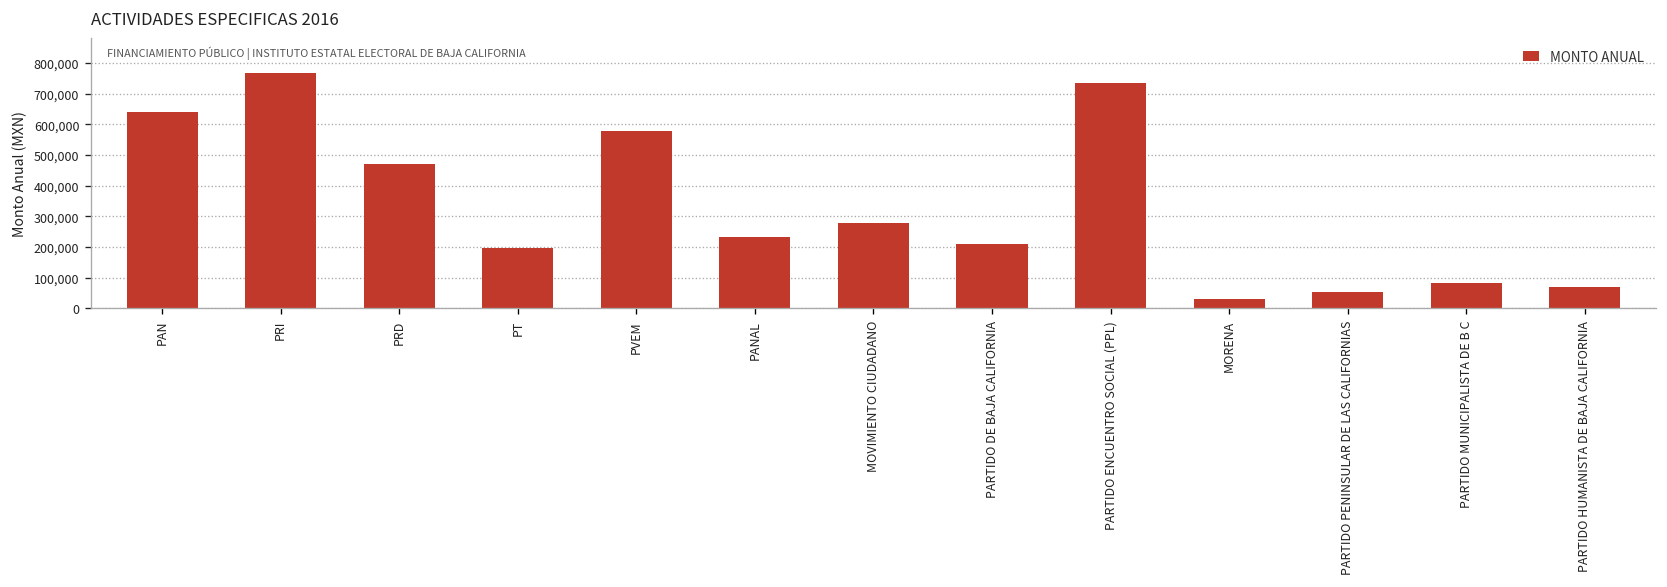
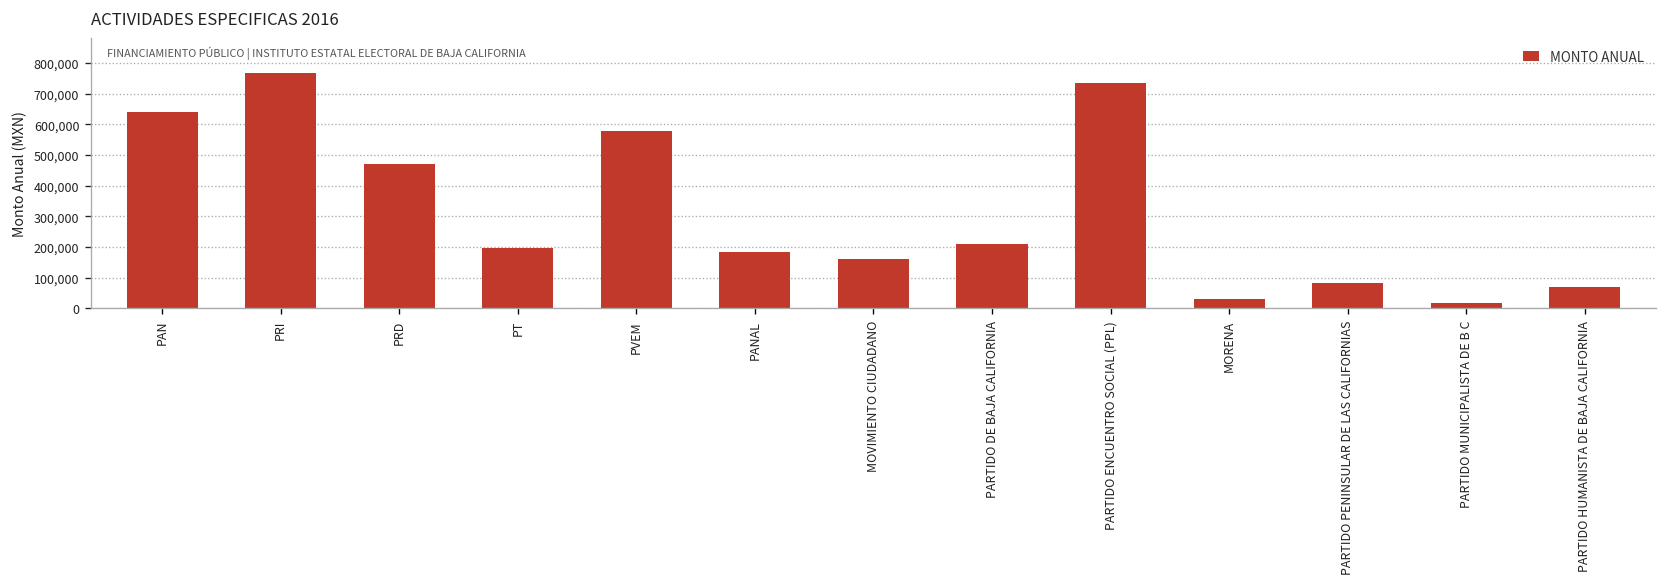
  {
    "PAN": "640,000",
    "PRI": "770,000",
    "PRD": "470,000",
    "PT": "200,000",
    "PVEM": "580,000",
-   "PANAL": "230,000",
-   "MOVIMIENTO CIUDADANO": "280,000",
+   "PANAL": "180,000",
+   "MOVIMIENTO CIUDADANO": "160,000",
    "PARTIDO DE BAJA CALIFORNIA": "210,000",
    "PARTIDO ENCUENTRO SOCIAL (PPL)": "730,000",
    "MORENA": "30,000",
-   "PARTIDO PENINSULAR DE LAS CALIFORNIAS": "50,000",
-   "PARTIDO MUNICIPALISTA DE B C": "80,000",
+   "PARTIDO PENINSULAR DE LAS CALIFORNIAS": "80,000",
+   "PARTIDO MUNICIPALISTA DE B C": "20,000",
    "PARTIDO HUMANISTA DE BAJA CALIFORNIA": "70,000"
  }
